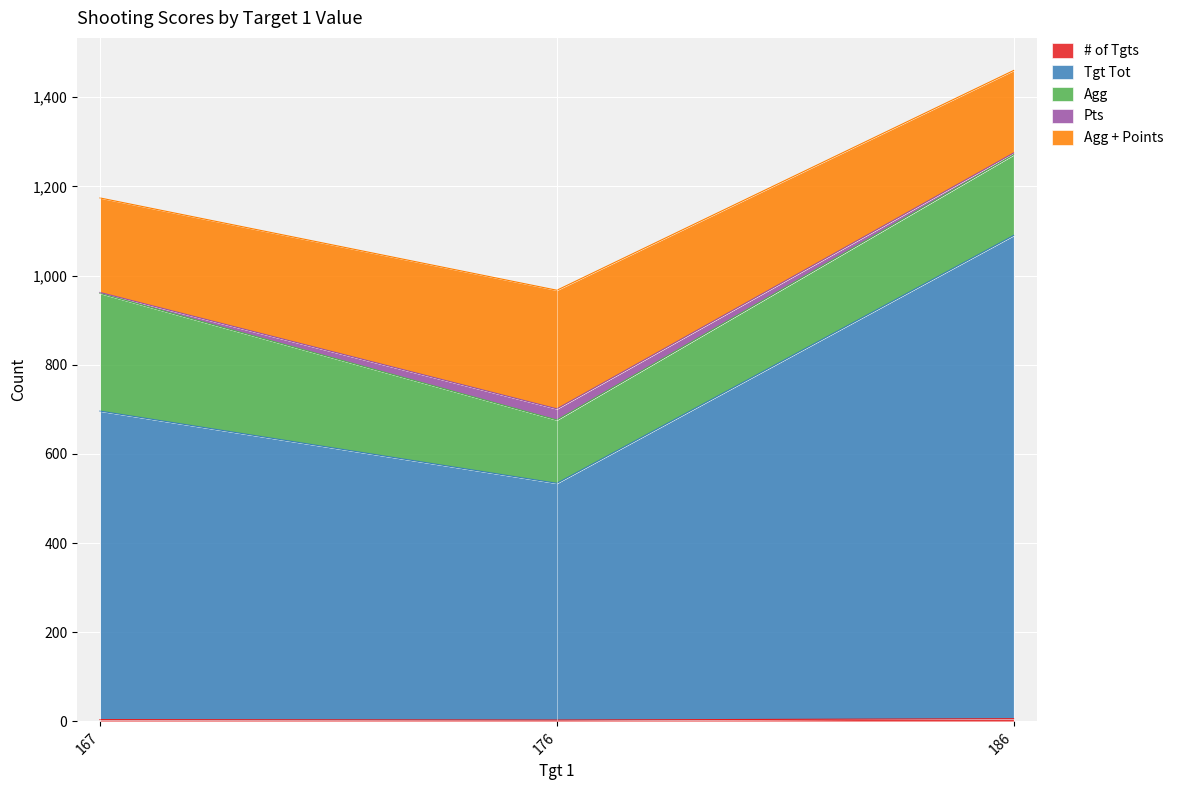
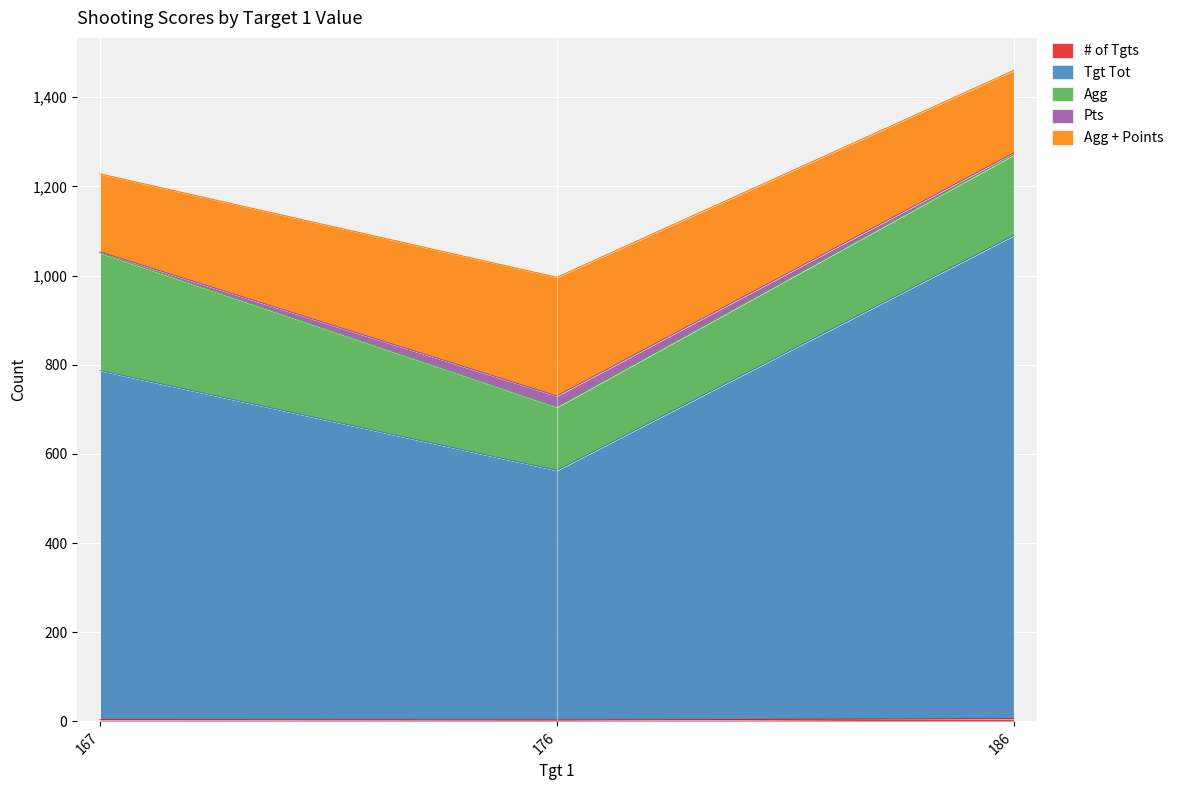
  {
    "# of Tgts": {
      "167": "0",
      "176": "0",
      "186": "10"
    },
    "Tgt Tot": {
-     "167": "690",
-     "176": "530",
+     "167": "780",
+     "176": "560",
      "186": "1,080"
    },
    "Agg": {
      "176": "140"
    },
    "Pts": {
      "176": "30"
    },
    "Agg + Points": {
-     "167": "210",
+     "167": "180",
      "176": "270",
      "186": "190"
    }
  }
